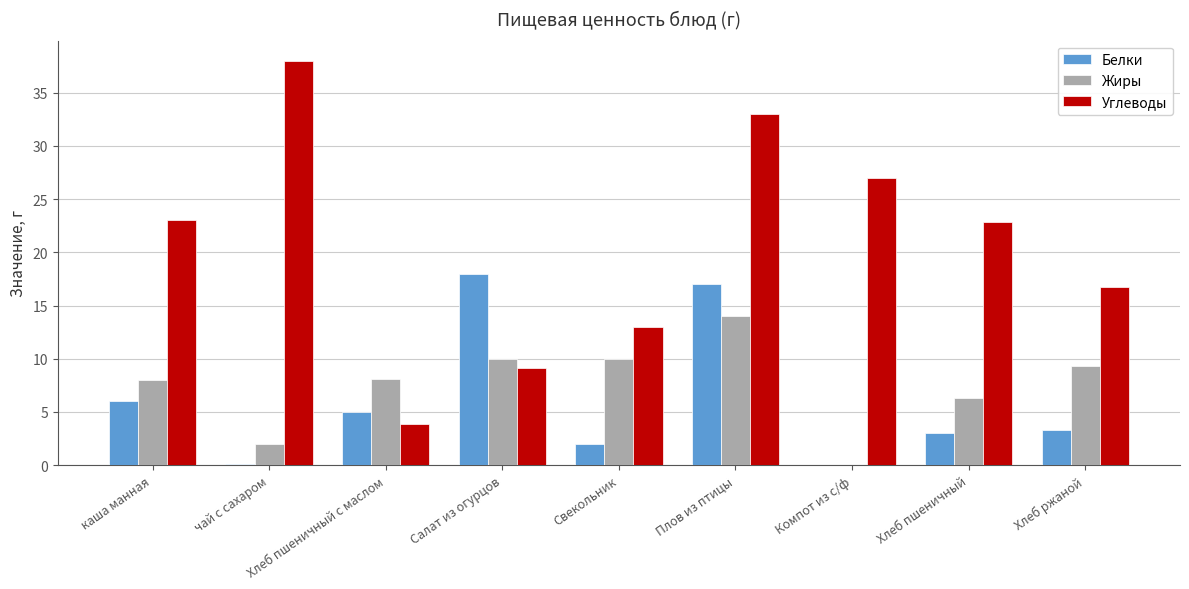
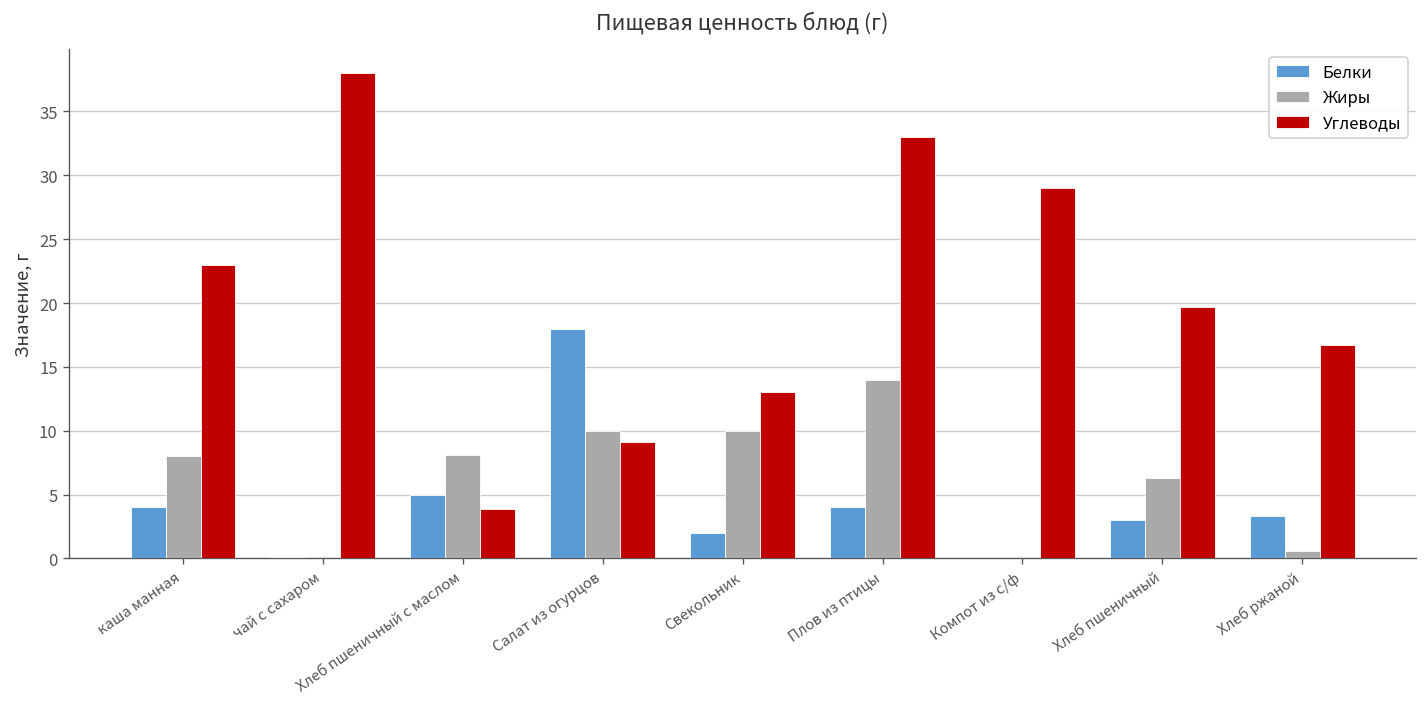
  {
    "Белки": {
-     "каша манная": 6,
+     "каша манная": 4,
      "Хлеб пшеничный с маслом": 5,
      "Салат из огурцов": 18,
      "Свекольник": 2,
-     "Плов из птицы": 17,
+     "Плов из птицы": 4,
      "Компот из с/ф": 0,
      "Хлеб пшеничный": 3,
      "Хлеб ржаной": 3.3
    },
    "Жиры": {
      "каша манная": 8.0,
-     "чай с сахаром": 2,
+     "чай с сахаром": 0,
      "Хлеб пшеничный с маслом": 8.1,
      "Салат из огурцов": 10.0,
      "Свекольник": 10.0,
      "Плов из птицы": 14.0,
      "Компот из с/ф": 0.0,
      "Хлеб пшеничный": 6.3,
-     "Хлеб ржаной": 9.3
+     "Хлеб ржаной": 0.6
    },
    "Углеводы": {
      "каша манная": 23.0,
      "чай с сахаром": 38.0,
      "Хлеб пшеничный с маслом": 3.9,
      "Салат из огурцов": 9.1,
      "Свекольник": 13.0,
      "Плов из птицы": 33.0,
-     "Компот из с/ф": 27,
-     "Хлеб пшеничный": 22.9,
+     "Компот из с/ф": 29,
+     "Хлеб пшеничный": 19.7,
      "Хлеб ржаной": 16.7
    }
  }
